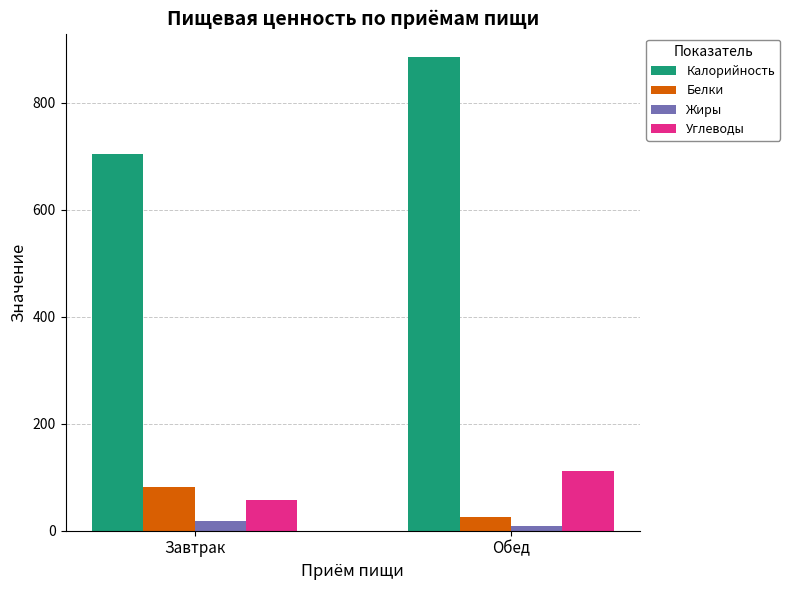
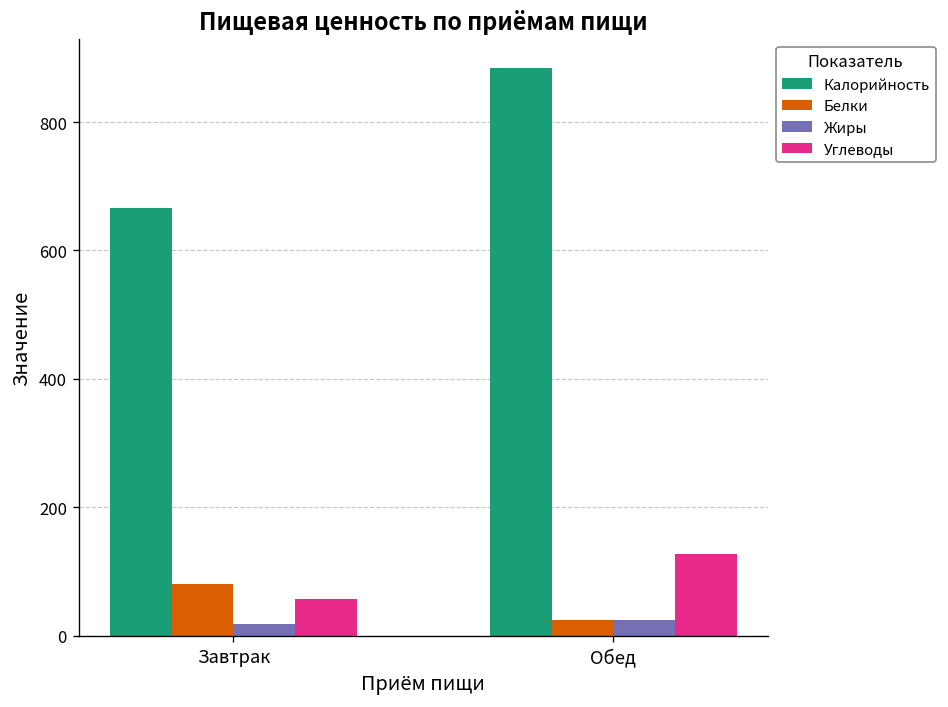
  {
    "Калорийность": {
-     "Завтрак": 700,
+     "Завтрак": 670,
      "Обед": 880
    },
    "Белки": {
      "Завтрак": 80,
      "Обед": 30
    },
    "Жиры": {
      "Завтрак": 20,
-     "Обед": 10
+     "Обед": 20
    },
    "Углеводы": {
      "Завтрак": 60,
-     "Обед": 110
+     "Обед": 130
    }
  }
